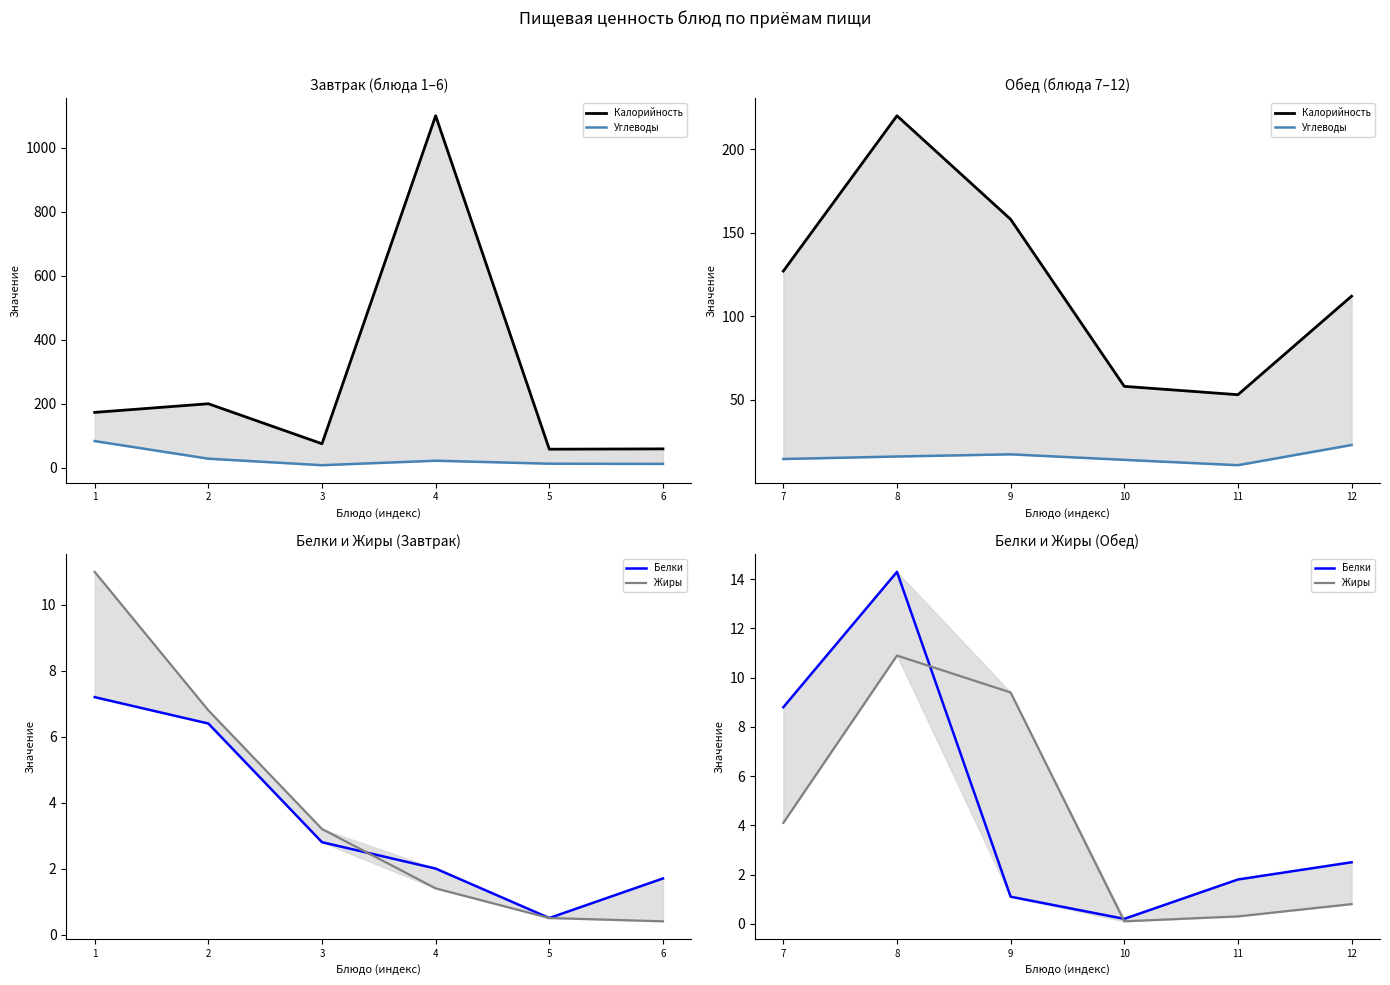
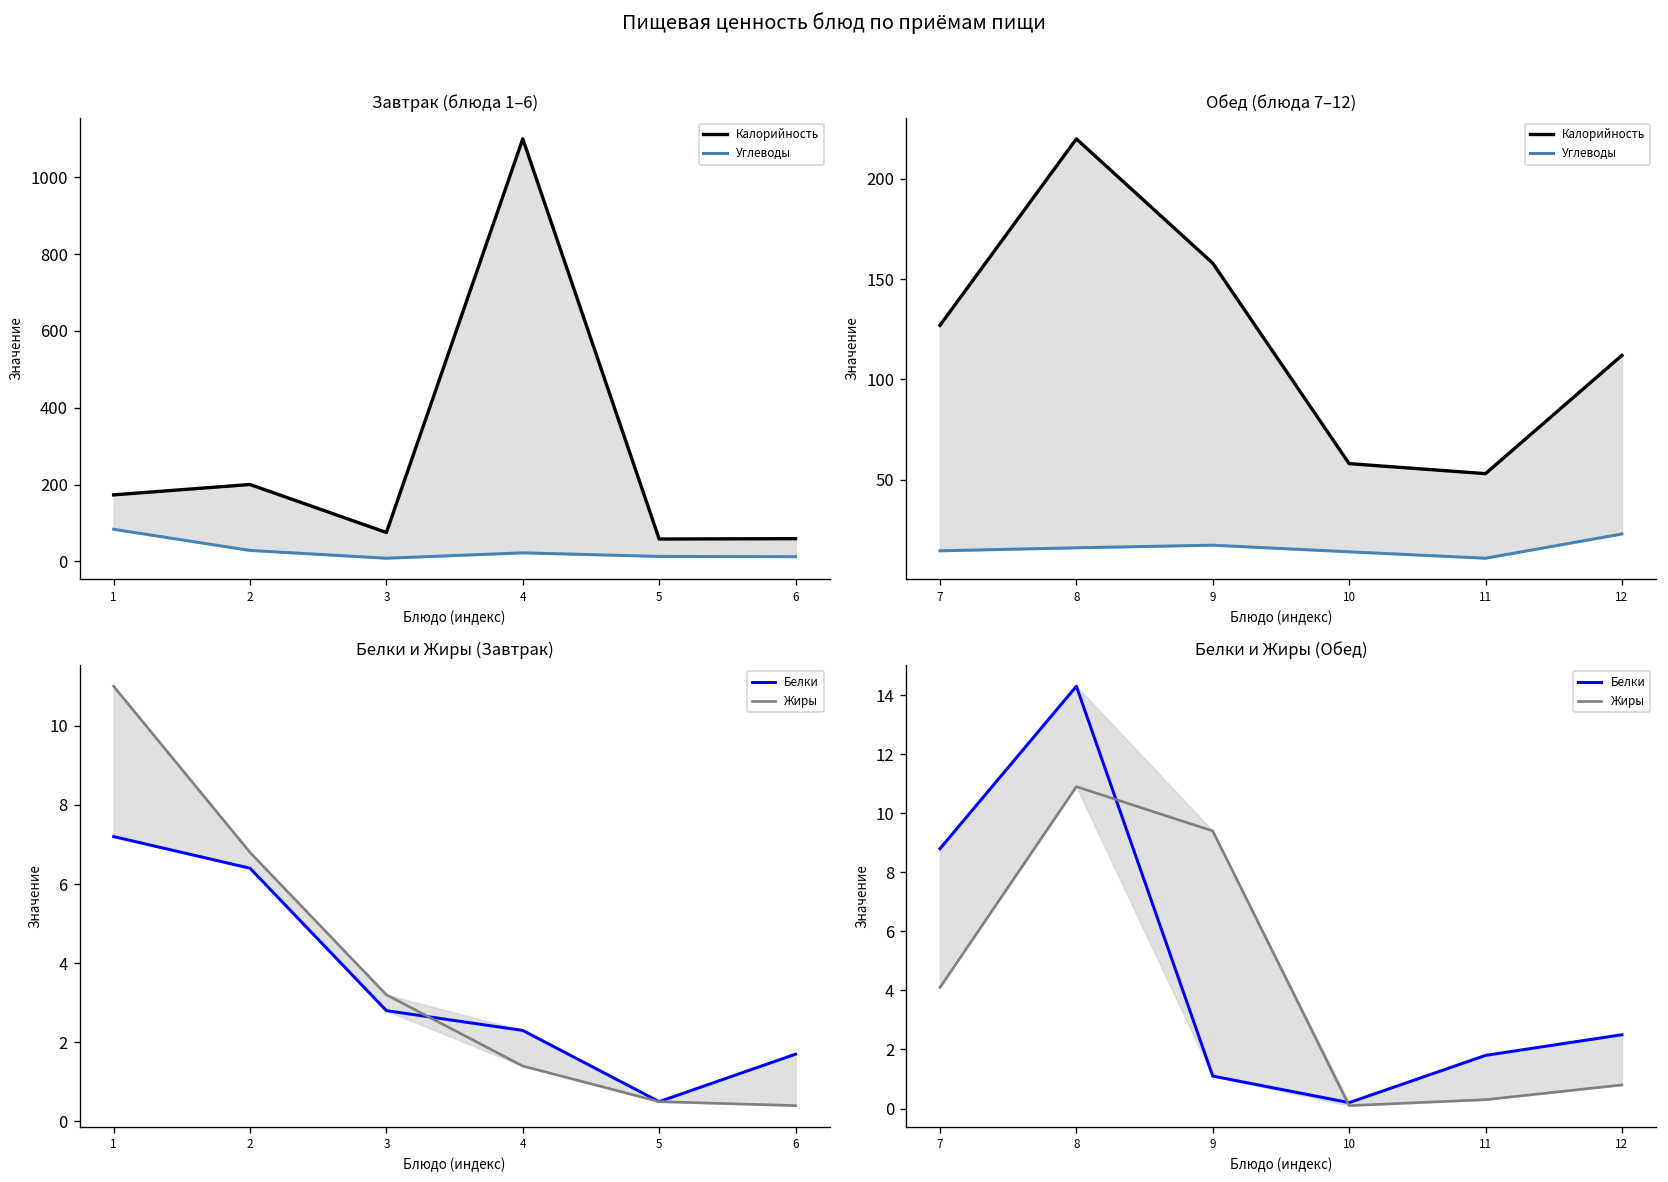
  {
    "Завтрак (блюда 1–6)": {
      "Калорийность": {
        "1": 170,
        "2": 200,
        "3": 80,
        "4": 1100,
        "5": 60,
        "6": 60
      },
      "Углеводы": {
        "1": 80,
        "2": 30,
        "3": 10,
        "4": 20,
        "5": 10,
        "6": 10
      }
    },
    "Обед (блюда 7–12)": {
      "Калорийность": {
        "7": 127,
        "8": 220,
        "9": 158,
        "10": 58,
        "11": 53,
        "12": 112
      },
      "Углеводы": {
        "7": 15,
        "8": 16,
        "9": 17,
        "10": 14,
        "11": 11,
        "12": 23
      }
    },
    "Белки и Жиры (Завтрак)": {
      "Белки": {
        "1": 7.2,
        "2": 6.4,
        "3": 2.8,
-       "4": 2.0
+       "4": 2.3
      },
      "Жиры": {
        "4": 1.4,
        "6": 0.4
      }
    },
    "Белки и Жиры (Обед)": {
      "Белки": {
        "9": 1.1
      },
      "Жиры": {
        "7": 4.1,
        "8": 10.9,
        "11": 0.3,
        "12": 0.8
      }
    }
  }
